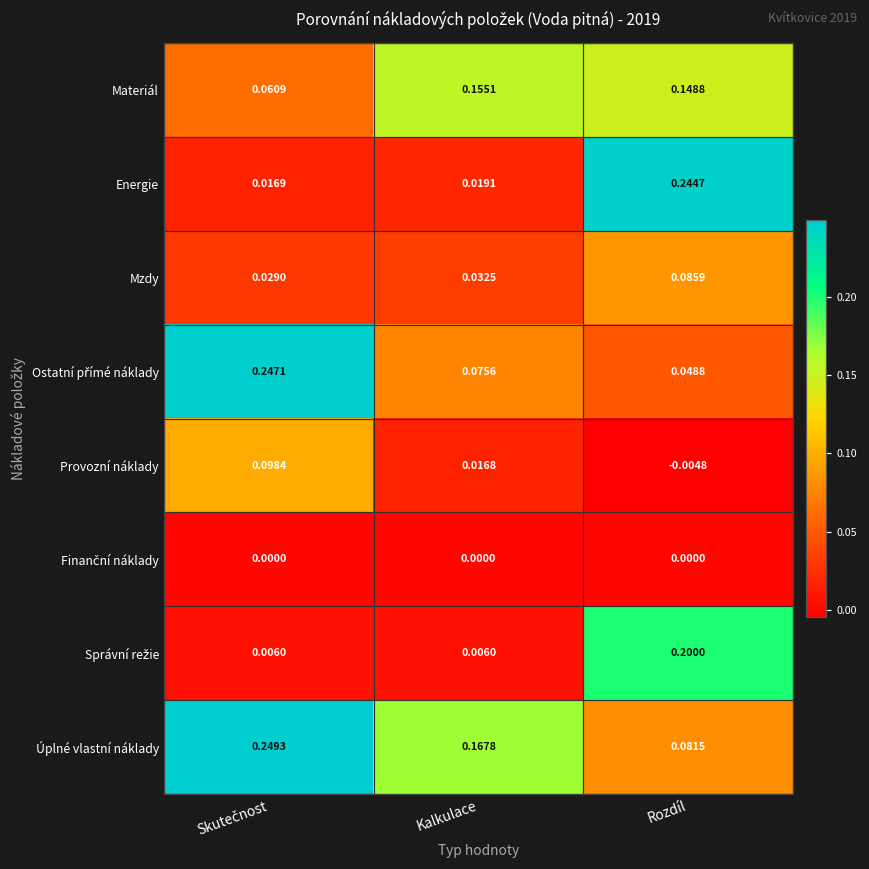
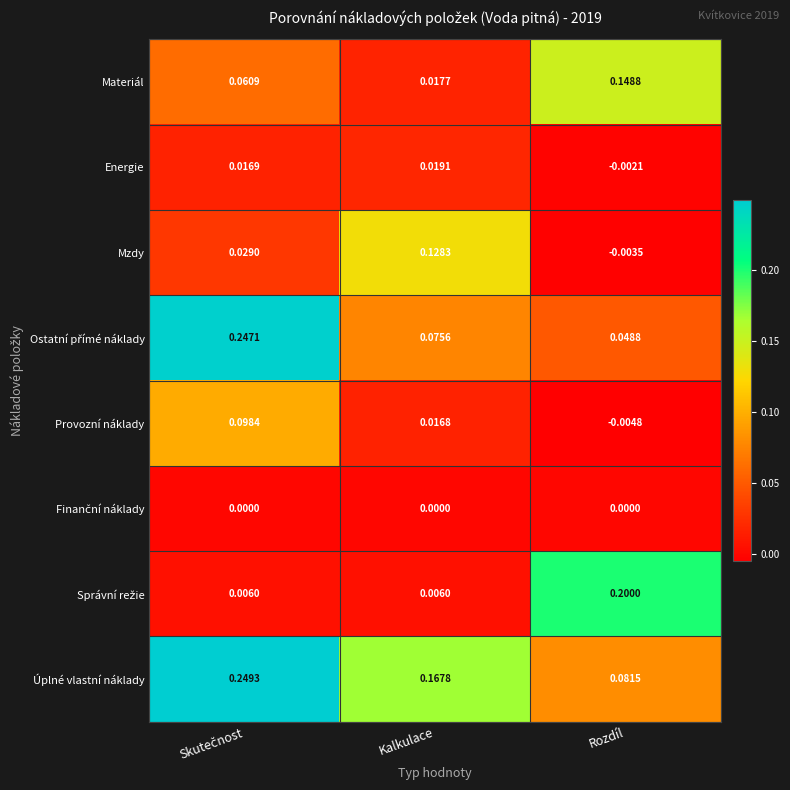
  {
    "Materiál": {
      "Skutečnost": 0.0609,
-     "Kalkulace": 0.1551,
+     "Kalkulace": 0.0177,
      "Rozdíl": 0.1488
    },
    "Energie": {
      "Skutečnost": 0.0169,
      "Kalkulace": 0.0191,
-     "Rozdíl": 0.2447
+     "Rozdíl": -0.0021
    },
    "Mzdy": {
      "Skutečnost": 0.0290,
-     "Kalkulace": 0.0325,
-     "Rozdíl": 0.0859
+     "Kalkulace": 0.1283,
+     "Rozdíl": -0.0035
    },
    "Ostatní přímé náklady": {
      "Skutečnost": 0.2471,
      "Kalkulace": 0.0756,
      "Rozdíl": 0.0488
    },
    "Provozní náklady": {
      "Skutečnost": 0.0984,
      "Kalkulace": 0.0168,
      "Rozdíl": -0.0048
    },
    "Finanční náklady": {
      "Skutečnost": 0.0000,
      "Kalkulace": 0.0000,
      "Rozdíl": 0.0000
    },
    "Správní režie": {
      "Skutečnost": 0.0060,
      "Kalkulace": 0.0060,
      "Rozdíl": 0.2000
    },
    "Úplné vlastní náklady": {
      "Skutečnost": 0.2493,
      "Kalkulace": 0.1678,
      "Rozdíl": 0.0815
    }
  }
